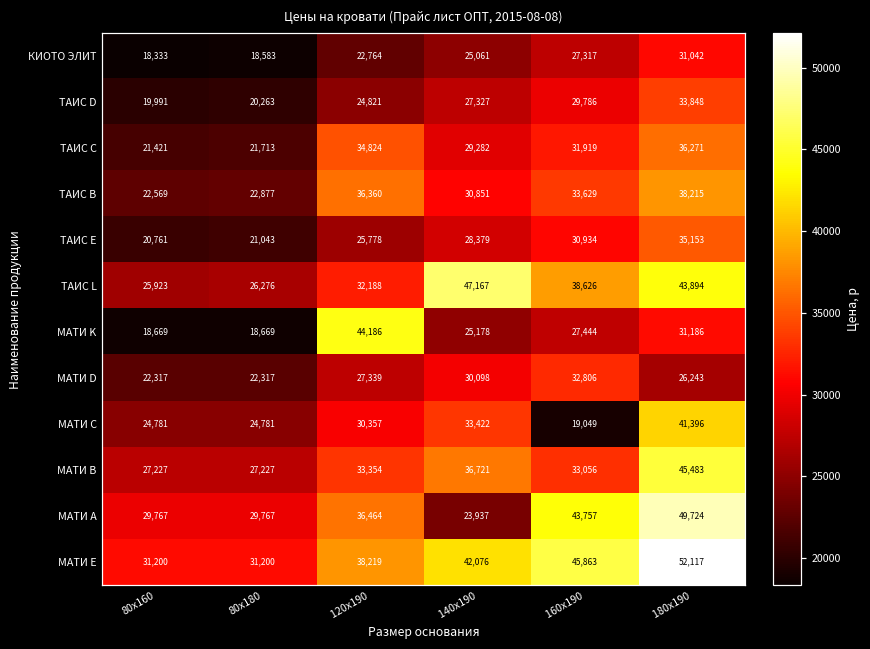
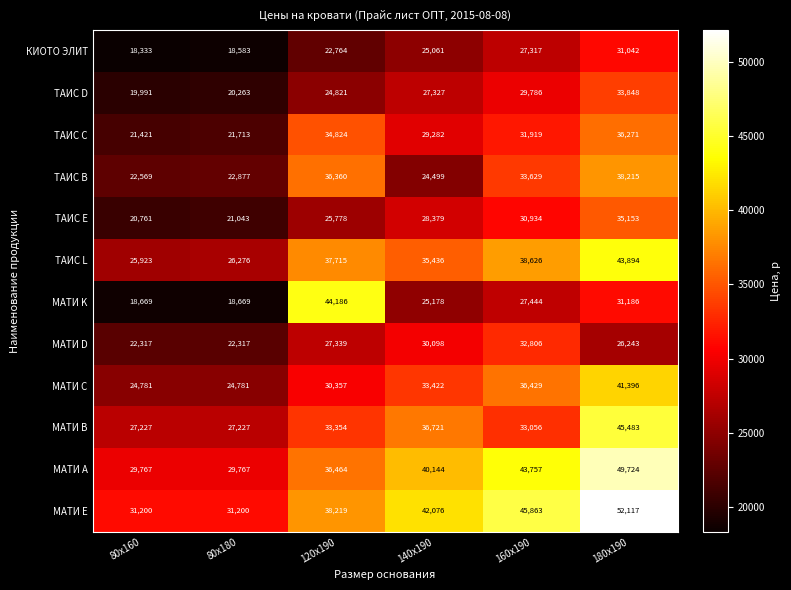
  {
    "КИОТО ЭЛИТ": {
      "80х160": "18,333",
      "80х180": "18,583",
      "120х190": "22,764",
      "140х190": "25,061",
      "160х190": "27,317",
      "180х190": "31,042"
    },
    "ТАИС D": {
      "80х160": "19,991",
      "80х180": "20,263",
      "120х190": "24,821",
      "140х190": "27,327",
      "160х190": "29,786",
      "180х190": "33,848"
    },
    "ТАИС C": {
      "80х160": "21,421",
      "80х180": "21,713",
      "120х190": "34,824",
      "140х190": "29,282",
      "160х190": "31,919",
      "180х190": "36,271"
    },
    "ТАИС B": {
      "80х160": "22,569",
      "80х180": "22,877",
      "120х190": "36,360",
-     "140х190": "30,851",
+     "140х190": "24,499",
      "160х190": "33,629",
      "180х190": "38,215"
    },
    "ТАИС Е": {
      "80х160": "20,761",
      "80х180": "21,043",
      "120х190": "25,778",
      "140х190": "28,379",
      "160х190": "30,934",
      "180х190": "35,153"
    },
    "ТАИС L": {
      "80х160": "25,923",
      "80х180": "26,276",
-     "120х190": "32,188",
-     "140х190": "47,167",
+     "120х190": "37,715",
+     "140х190": "35,436",
      "160х190": "38,626",
      "180х190": "43,894"
    },
    "МАТИ K": {
      "80х160": "18,669",
      "80х180": "18,669",
      "120х190": "44,186",
      "140х190": "25,178",
      "160х190": "27,444",
      "180х190": "31,186"
    },
    "МАТИ D": {
      "80х160": "22,317",
      "80х180": "22,317",
      "120х190": "27,339",
      "140х190": "30,098",
      "160х190": "32,806",
      "180х190": "26,243"
    },
    "МАТИ C": {
      "80х160": "24,781",
      "80х180": "24,781",
      "120х190": "30,357",
      "140х190": "33,422",
-     "160х190": "19,049",
+     "160х190": "36,429",
      "180х190": "41,396"
    },
    "МАТИ B": {
      "80х160": "27,227",
      "80х180": "27,227",
      "120х190": "33,354",
      "140х190": "36,721",
      "160х190": "33,056",
      "180х190": "45,483"
    },
    "МАТИ A": {
      "80х160": "29,767",
      "80х180": "29,767",
      "120х190": "36,464",
-     "140х190": "23,937",
+     "140х190": "40,144",
      "160х190": "43,757",
      "180х190": "49,724"
    },
    "МАТИ Е": {
      "80х160": "31,200",
      "80х180": "31,200",
      "120х190": "38,219",
      "140х190": "42,076",
      "160х190": "45,863",
      "180х190": "52,117"
    }
  }
